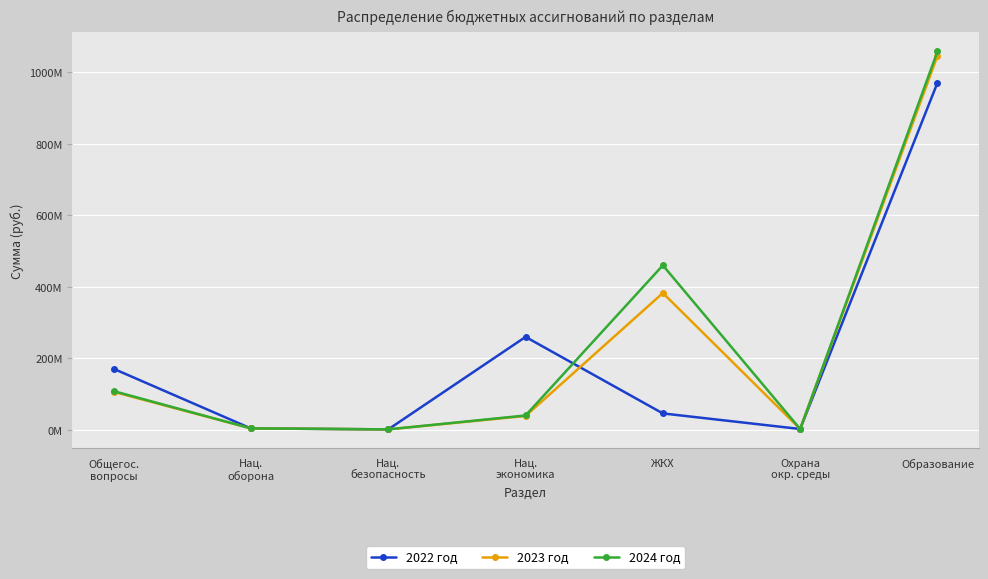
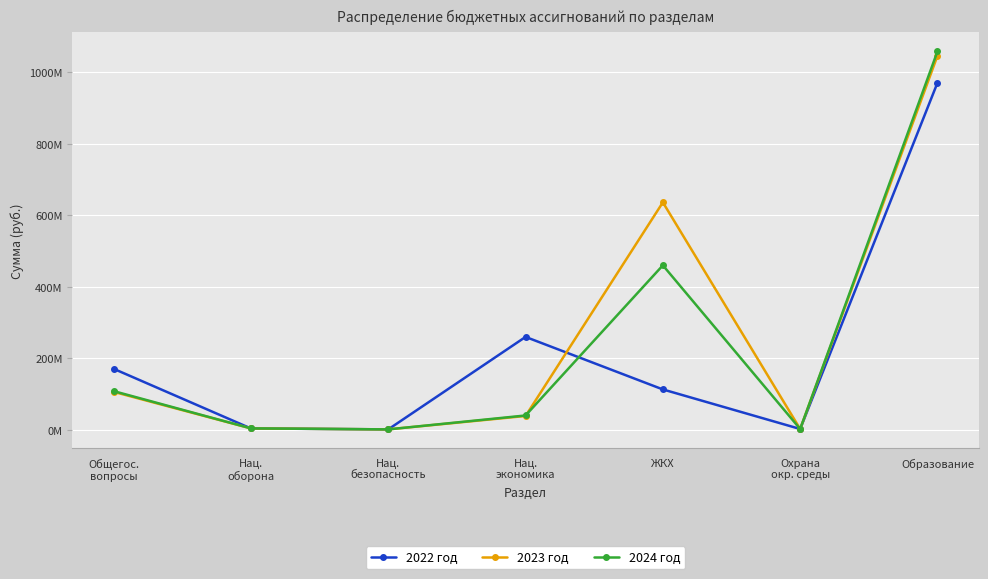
  {
    "2022 год": {
      "Общегос. вопросы": 170000000,
      "Нац. экономика": 260000000,
-     "ЖКХ": 50000000,
+     "ЖКХ": 110000000,
      "Образование": 970000000
    },
    "2023 год": {
-     "ЖКХ": 380000000,
+     "ЖКХ": 640000000,
      "Образование": 1050000000
    },
    "2024 год": {
      "ЖКХ": 460000000,
      "Образование": 1060000000
    }
  }
